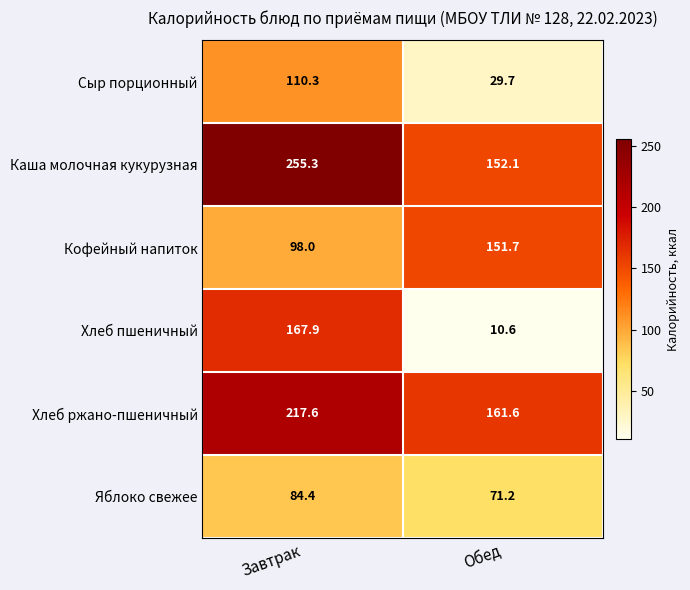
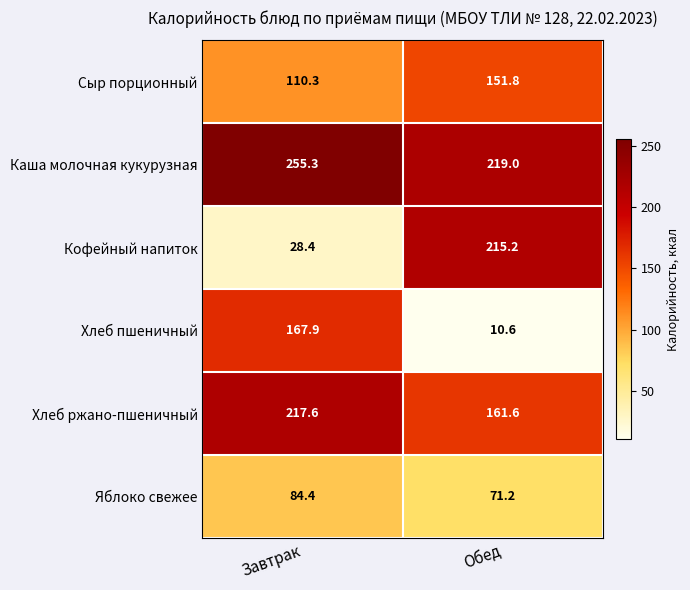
  {
    "Сыр порционный": {
      "Завтрак": 110.3,
-     "Обед": 29.7
+     "Обед": 151.8
    },
    "Каша молочная кукурузная": {
      "Завтрак": 255.3,
-     "Обед": 152.1
+     "Обед": 219.0
    },
    "Кофейный напиток": {
-     "Завтрак": 98.0,
-     "Обед": 151.7
+     "Завтрак": 28.4,
+     "Обед": 215.2
    },
    "Хлеб пшеничный": {
      "Завтрак": 167.9,
      "Обед": 10.6
    },
    "Хлеб ржано-пшеничный": {
      "Завтрак": 217.6,
      "Обед": 161.6
    },
    "Яблоко свежее": {
      "Завтрак": 84.4,
      "Обед": 71.2
    }
  }
